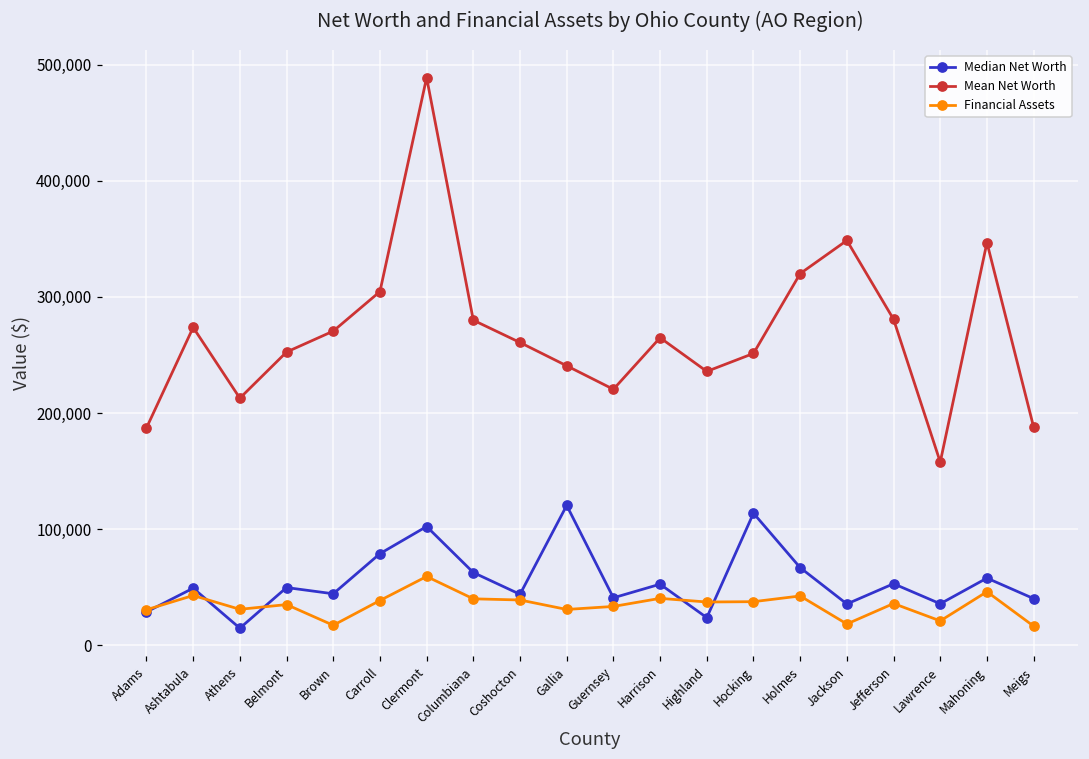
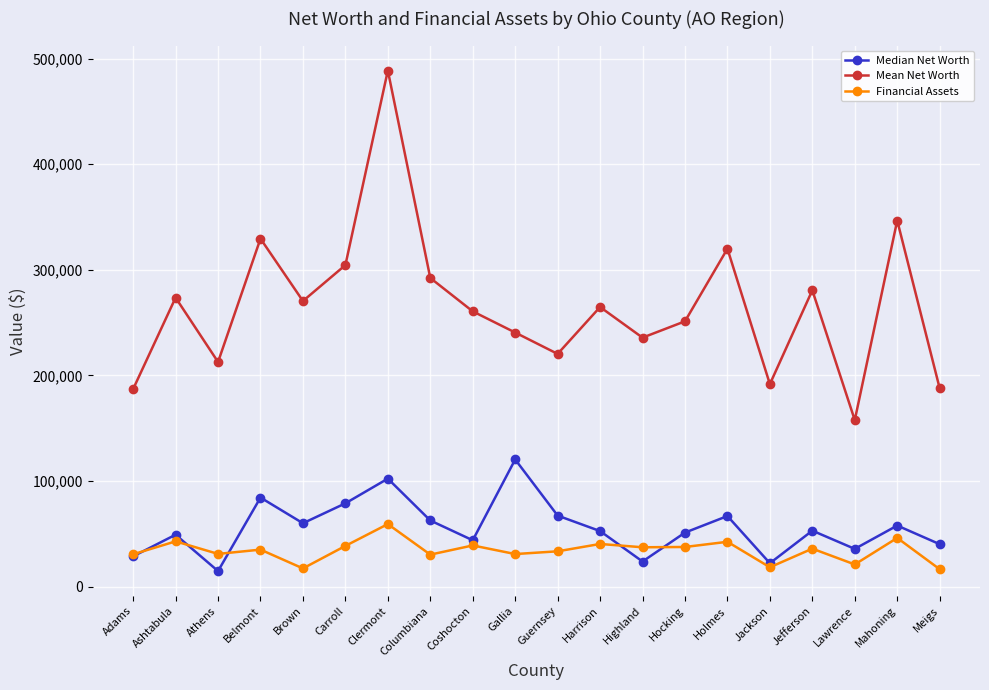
  {
    "Median Net Worth": {
      "Ashtabula": "49,000",
      "Athens": "15,000",
-     "Belmont": "50,000",
-     "Brown": "44,000",
+     "Belmont": "84,000",
+     "Brown": "60,000",
      "Carroll": "79,000",
      "Clermont": "102,000",
      "Columbiana": "63,000",
      "Coshocton": "44,000",
      "Gallia": "120,000",
-     "Guernsey": "41,000",
+     "Guernsey": "67,000",
      "Harrison": "53,000",
      "Highland": "24,000",
-     "Hocking": "114,000",
+     "Hocking": "51,000",
      "Holmes": "67,000",
-     "Jackson": "36,000",
+     "Jackson": "22,000",
      "Jefferson": "53,000",
      "Lawrence": "36,000",
      "Mahoning": "58,000",
      "Meigs": "40,000"
    },
    "Mean Net Worth": {
      "Adams": "187,000",
      "Ashtabula": "274,000",
      "Athens": "213,000",
-     "Belmont": "253,000",
+     "Belmont": "330,000",
      "Brown": "271,000",
      "Carroll": "305,000",
      "Clermont": "489,000",
-     "Columbiana": "280,000",
+     "Columbiana": "292,000",
      "Coshocton": "261,000",
      "Gallia": "241,000",
      "Guernsey": "220,000",
      "Harrison": "265,000",
      "Highland": "236,000",
      "Hocking": "251,000",
      "Holmes": "320,000",
-     "Jackson": "349,000",
+     "Jackson": "192,000",
      "Jefferson": "281,000",
      "Lawrence": "158,000",
      "Mahoning": "347,000",
      "Meigs": "188,000"
    },
    "Financial Assets": {
      "Ashtabula": "43,000",
      "Athens": "31,000",
      "Belmont": "35,000",
      "Brown": "17,000",
      "Carroll": "39,000",
      "Clermont": "59,000",
-     "Columbiana": "40,000",
+     "Columbiana": "30,000",
      "Coshocton": "39,000",
      "Gallia": "31,000",
      "Guernsey": "33,000",
      "Harrison": "40,000",
      "Highland": "37,000",
      "Hocking": "38,000",
      "Holmes": "43,000",
      "Jackson": "18,000",
      "Jefferson": "36,000",
      "Lawrence": "21,000",
      "Mahoning": "46,000",
      "Meigs": "17,000"
    }
  }
